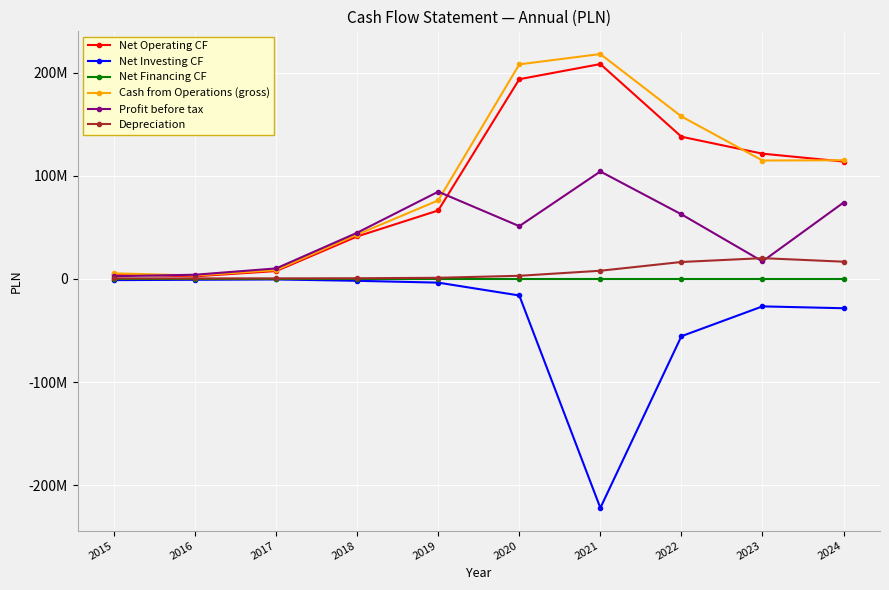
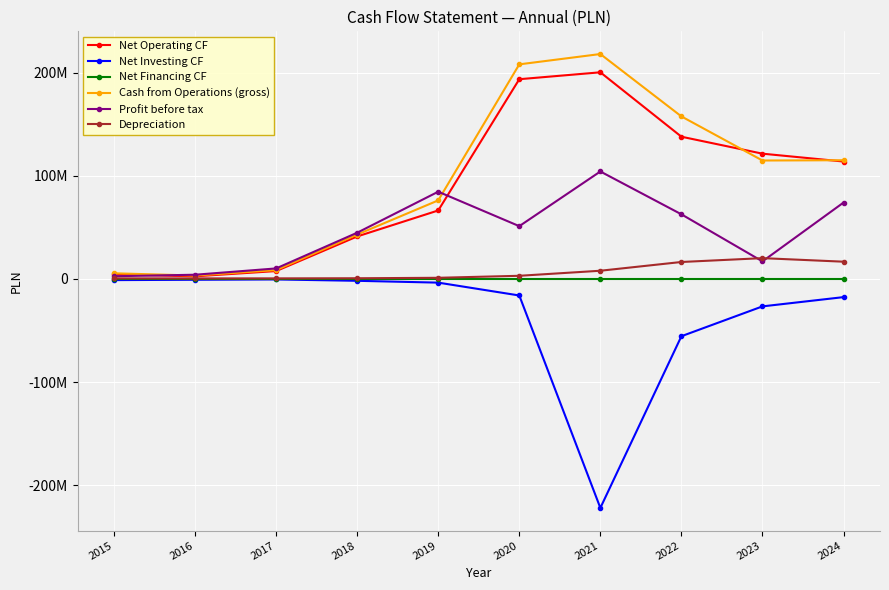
  {
    "Net Operating CF": {
      "2019": 66000000,
      "2020": 194000000,
-     "2021": 208000000,
+     "2021": 200000000,
      "2022": 138000000,
      "2023": 122000000
    },
    "Net Investing CF": {
      "2019": -4000000,
      "2020": -16000000,
      "2021": -222000000,
      "2022": -56000000,
      "2023": -27000000,
-     "2024": -28000000
+     "2024": -18000000
    },
    "Net Financing CF": {
      "2020": 0,
      "2021": 0,
      "2022": 0,
      "2023": 0,
      "2024": 0
    },
    "Cash from Operations (gross)": {
      "2019": 76000000,
      "2020": 208000000,
      "2021": 218000000,
      "2022": 158000000,
      "2023": 115000000
    },
    "Profit before tax": {
      "2019": 85000000,
      "2020": 51000000,
      "2021": 104000000,
      "2022": 63000000,
      "2023": 17000000,
      "2024": 74000000
    },
    "Depreciation": {
      "2020": 3000000,
      "2021": 8000000,
      "2022": 16000000,
      "2023": 20000000,
      "2024": 17000000
    }
  }
